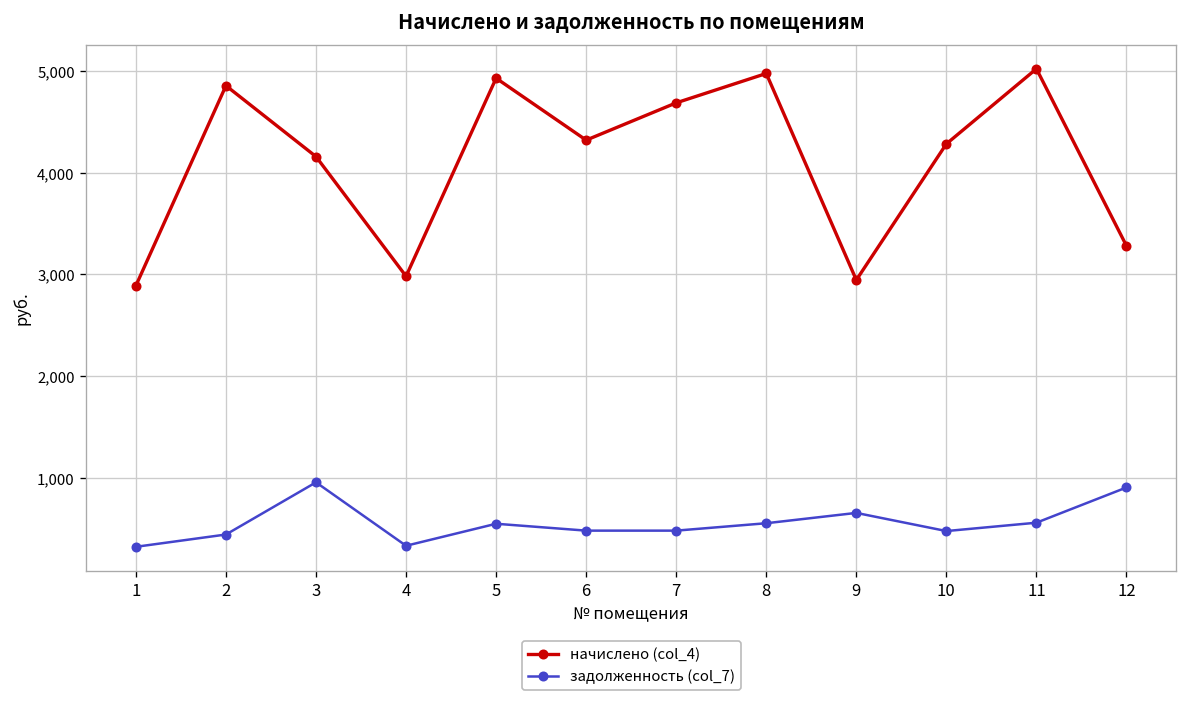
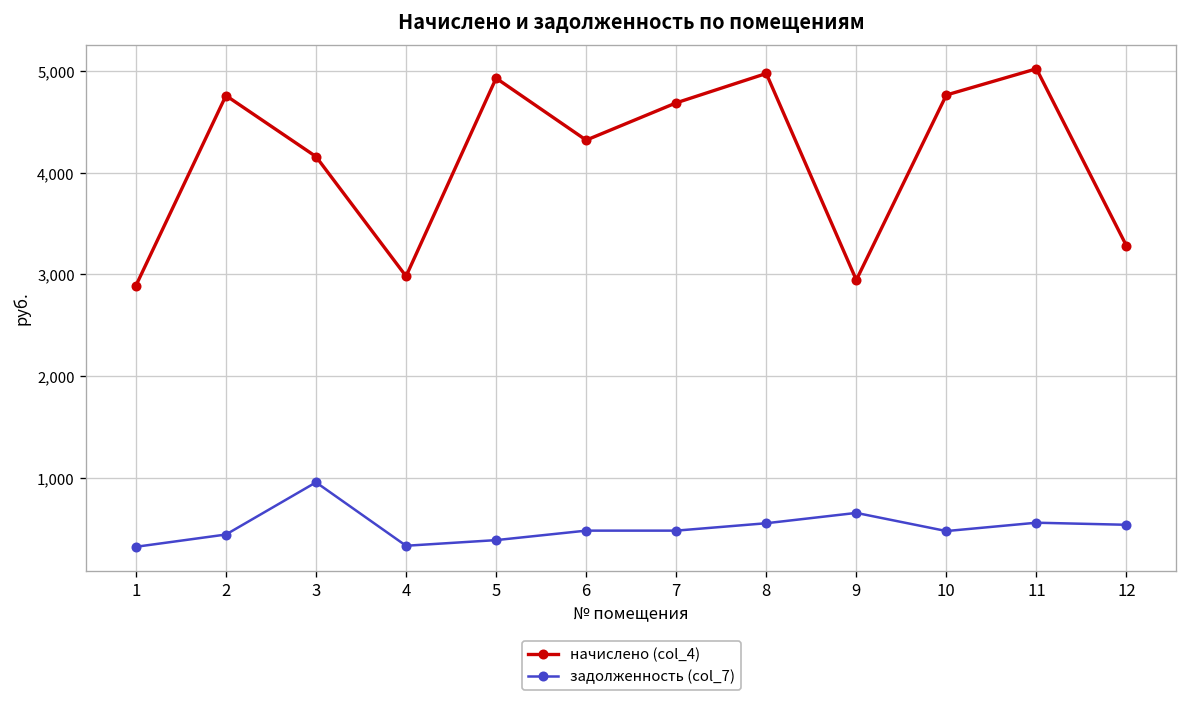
  {
    "начислено (col_4)": {
      "1": "2,900",
-     "2": "4,900",
+     "2": "4,800",
      "3": "4,200",
      "4": "3,000",
      "5": "4,900",
      "6": "4,300",
      "7": "4,700",
      "8": "5,000",
      "9": "2,900",
-     "10": "4,300",
+     "10": "4,800",
      "11": "5,000",
      "12": "3,300"
    },
    "задолженность (col_7)": {
      "1": "300",
      "2": "400",
      "3": "1,000",
      "4": "300",
-     "5": "500",
+     "5": "400",
      "6": "500",
      "7": "500",
      "8": "600",
      "9": "700",
      "10": "500",
      "11": "600",
-     "12": "900"
+     "12": "500"
    }
  }
